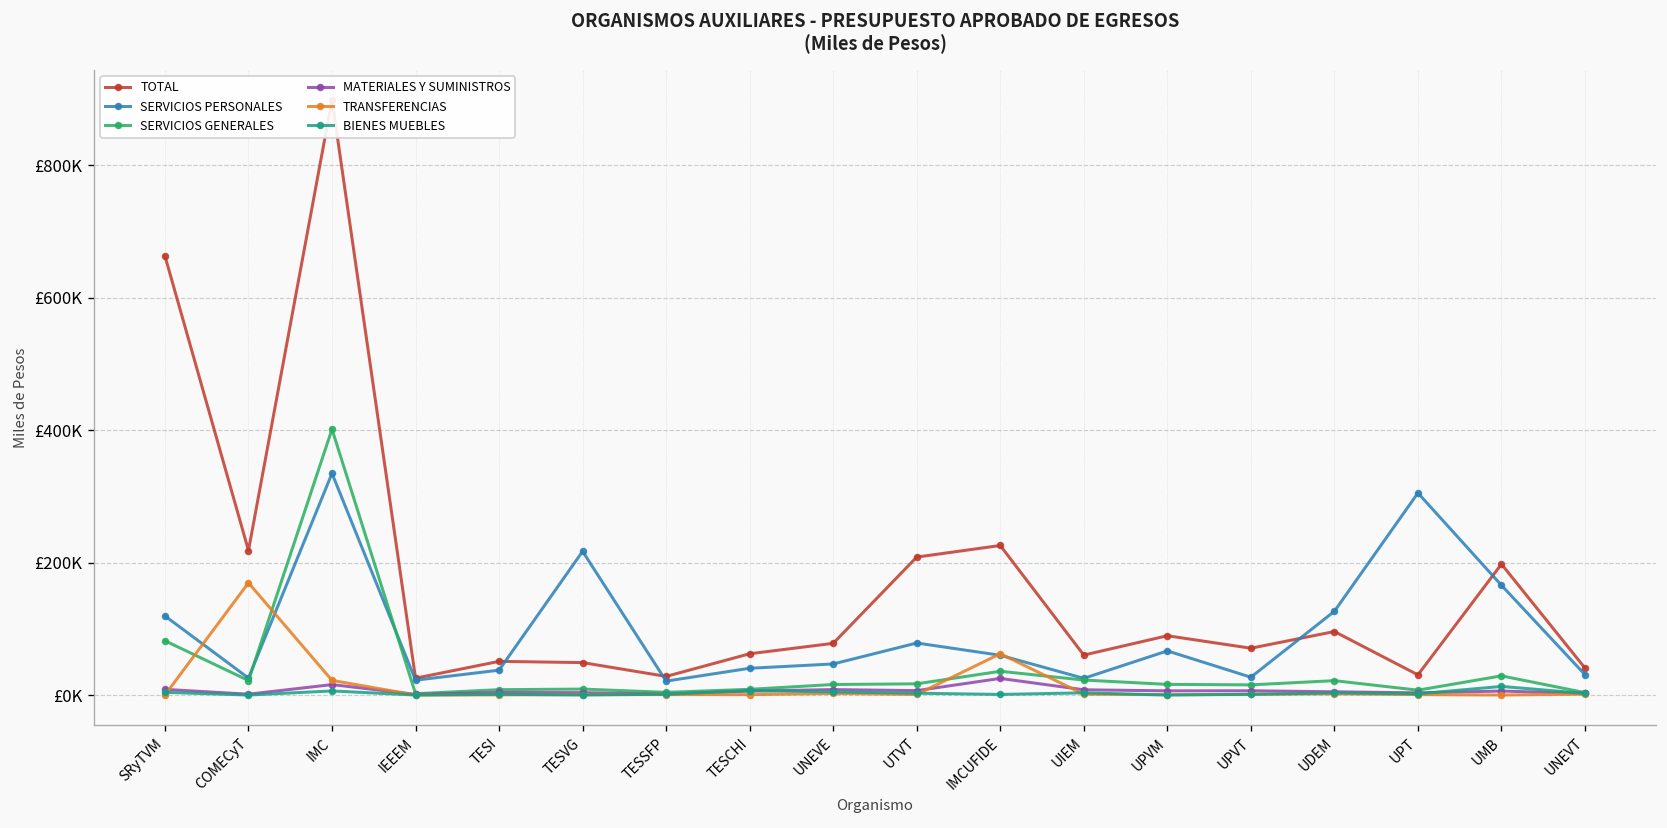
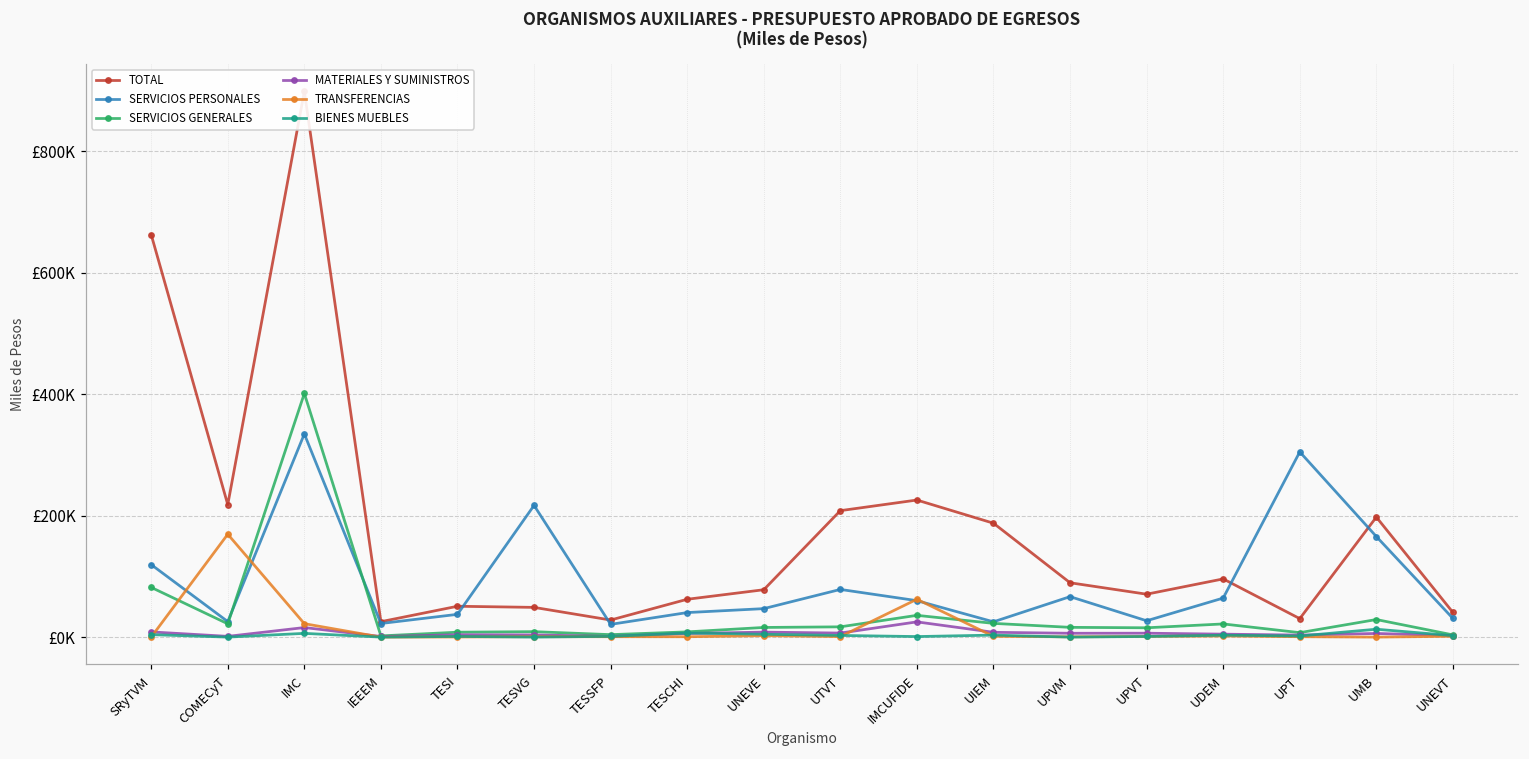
  {
    "TOTAL": {
      "SRyTVM": "£660000",
      "COMECyT": "£220000",
      "TESI": "£50000",
      "TESVG": "£50000",
      "TESSFP": "£30000",
      "TESCHI": "£60000",
      "UNEVE": "£80000",
      "UTVT": "£210000",
      "IMCUFIDE": "£230000",
-     "UIEM": "£60000",
+     "UIEM": "£190000",
      "UPVM": "£90000",
      "UPVT": "£70000",
      "UDEM": "£100000",
      "UPT": "£30000",
      "UMB": "£200000",
      "UNEVT": "£40000"
    },
    "SERVICIOS PERSONALES": {
      "SRyTVM": "£120000",
      "IMC": "£330000",
      "TESI": "£40000",
      "TESVG": "£220000",
      "TESSFP": "£20000",
      "TESCHI": "£40000",
      "UNEVE": "£50000",
      "UTVT": "£80000",
      "UPVM": "£70000",
      "UPVT": "£30000",
-     "UDEM": "£130000",
+     "UDEM": "£60000",
      "UPT": "£310000",
      "UMB": "£170000",
      "UNEVT": "£30000"
    },
    "MATERIALES Y SUMINISTROS": {
      "IMC": "£20000",
      "IMCUFIDE": "£30000",
      "UIEM": "£10000",
      "UPVM": "£10000",
      "UPVT": "£10000",
      "UMB": "£10000"
    },
    "TRANSFERENCIAS": {
      "COMECyT": "£170000",
      "IMC": "£20000",
      "TESCHI": "£0",
      "UMB": "£0"
    }
  }
